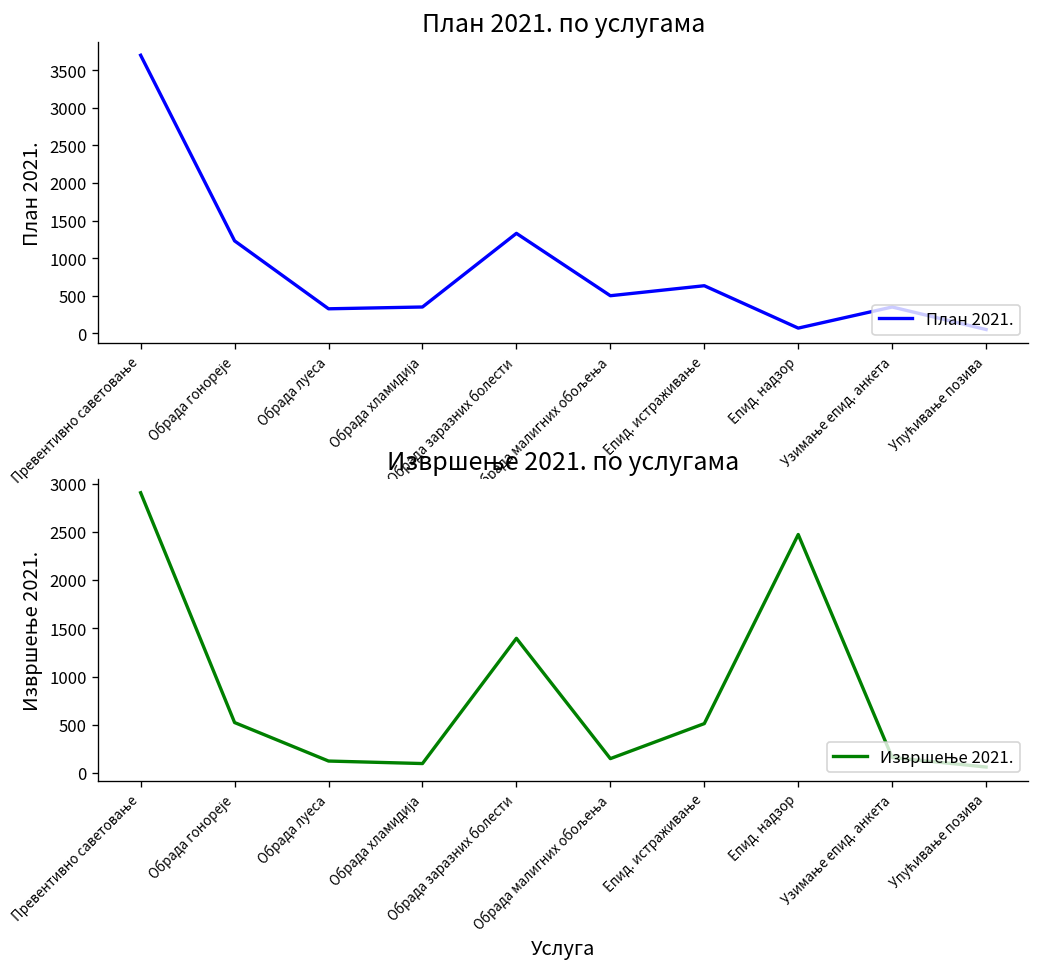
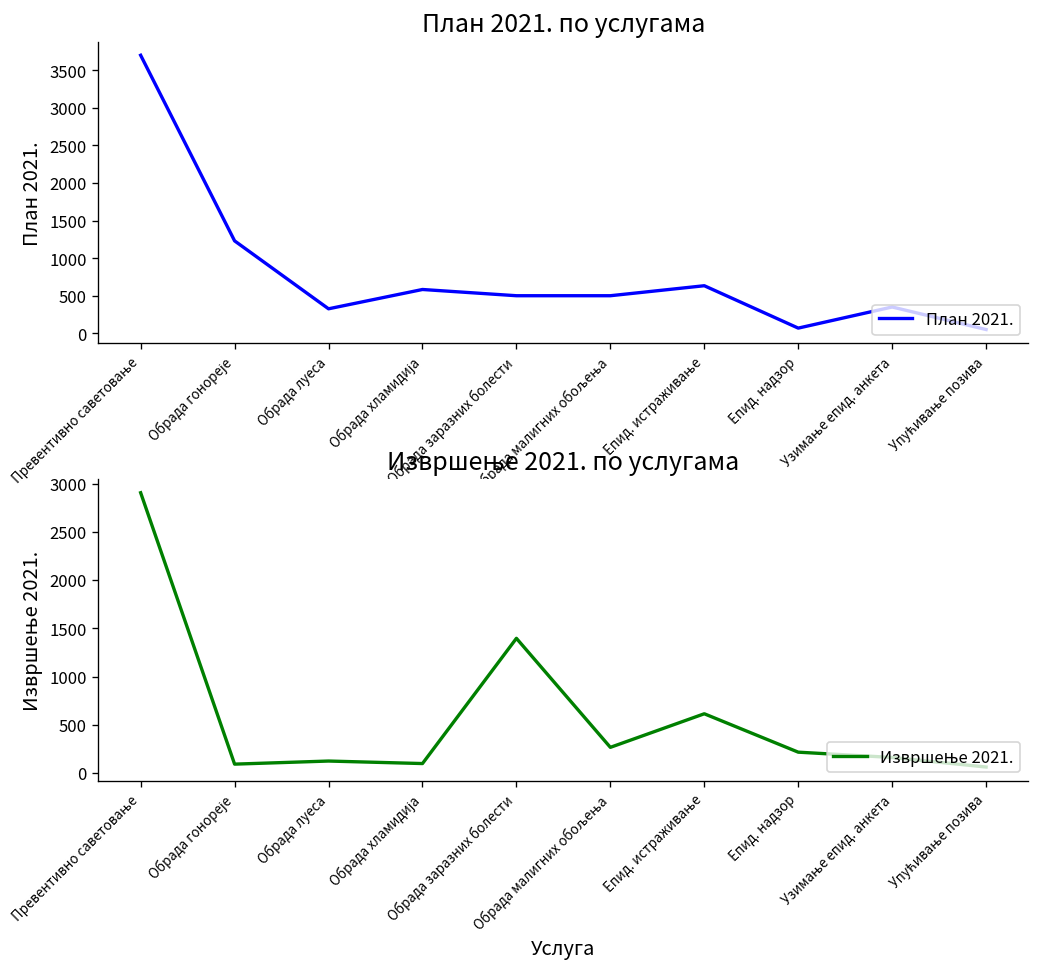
  {
    "План 2021. по услугама": {
      "Превентивно саветовање": 3700,
      "Обрада гонореје": 1200,
      "Обрада луеса": 300,
-     "Обрада хламидија": 400,
-     "Обрада заразних болести": 1300,
+     "Обрада хламидија": 600,
+     "Обрада заразних болести": 500,
      "Обрада малигних обољења": 500,
      "Епид. истраживање": 600,
      "Епид. надзор": 100
    },
    "Извршење 2021. по услугама": {
      "Превентивно саветовање": 2900,
-     "Обрада гонореје": 500,
+     "Обрада гонореје": 100,
      "Обрада луеса": 100,
      "Обрада хламидија": 100,
      "Обрада заразних болести": 1400,
-     "Обрада малигних обољења": 100,
-     "Епид. истраживање": 500,
-     "Епид. надзор": 2500
+     "Обрада малигних обољења": 300,
+     "Епид. истраживање": 600,
+     "Епид. надзор": 200
    }
  }
